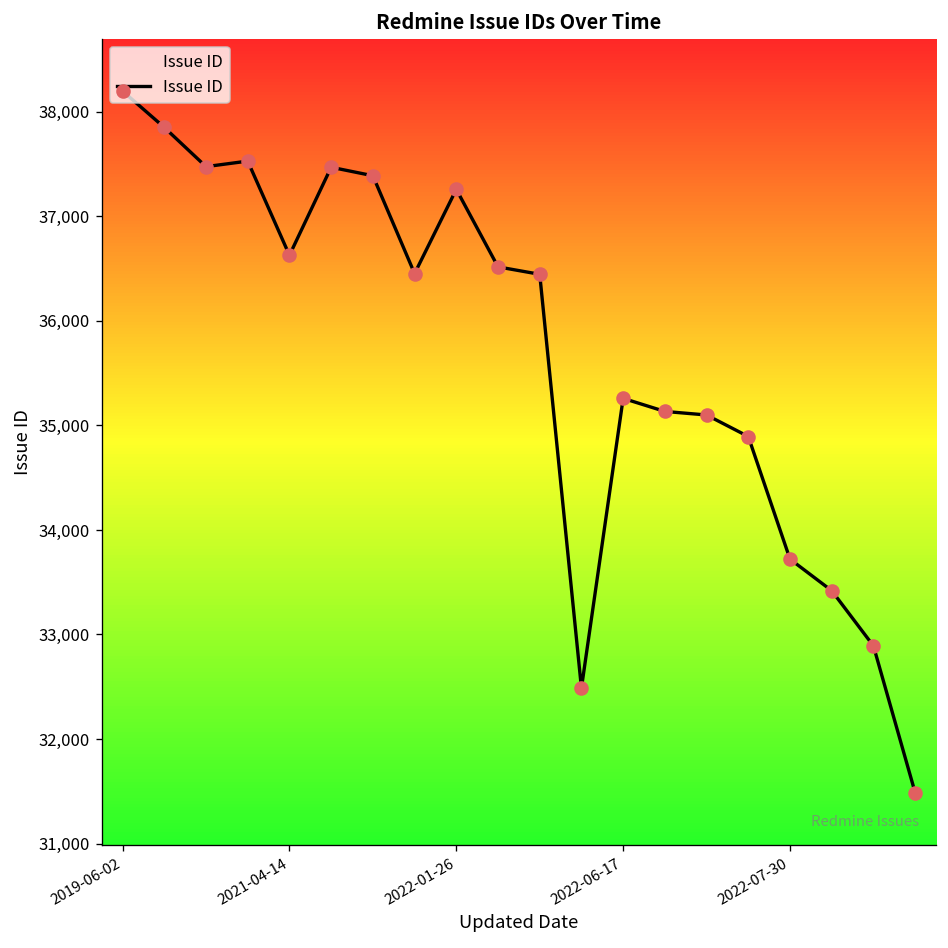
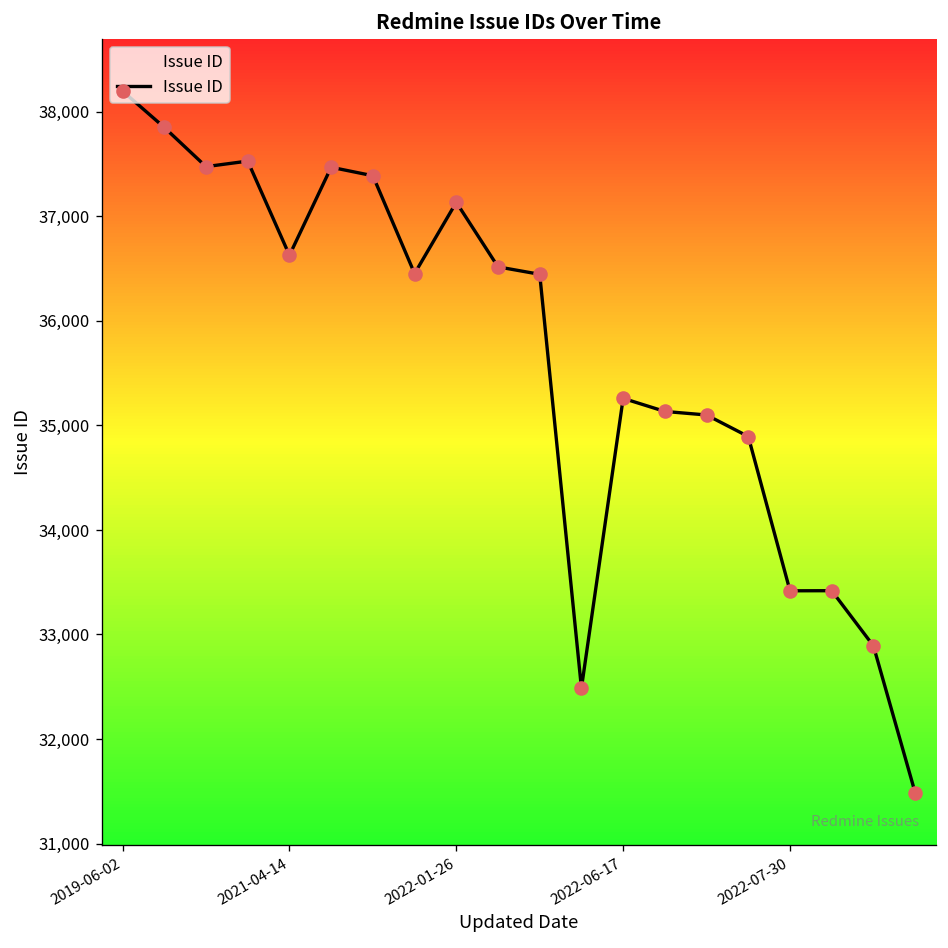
  {
    "2021-04-14": "36,600",
-   "2022-01-26": "37,300",
+   "2022-01-26": "37,100",
    "2022-06-17": "35,300",
-   "2022-07-30": "33,700"
+   "2022-07-30": "33,400"
  }
